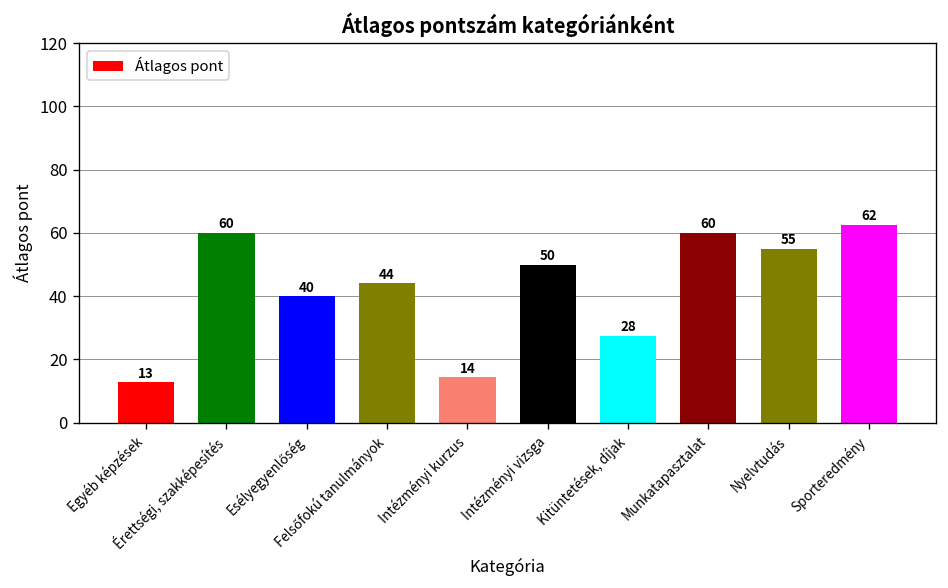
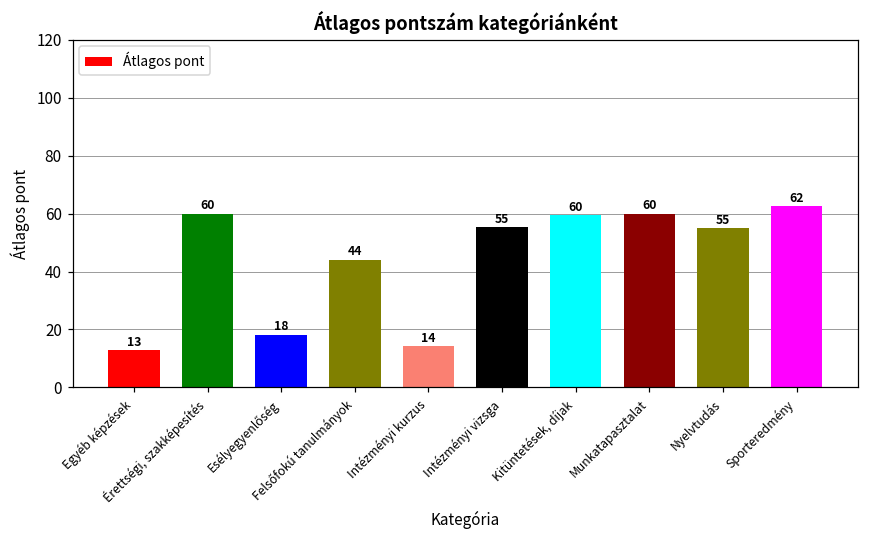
  {
    "Egyéb képzések": 13,
    "Érettségi, szakképesítés": 60,
-   "Esélyegyenlőség": 40,
+   "Esélyegyenlőség": 18,
    "Felsőfokú tanulmányok": 44,
    "Intézményi kurzus": 14,
-   "Intézményi vizsga": 50,
-   "Kitüntetések, díjak": 28,
+   "Intézményi vizsga": 55,
+   "Kitüntetések, díjak": 60,
    "Munkatapasztalat": 60,
    "Nyelvtudás": 55,
    "Sporteredmény": 62
  }
